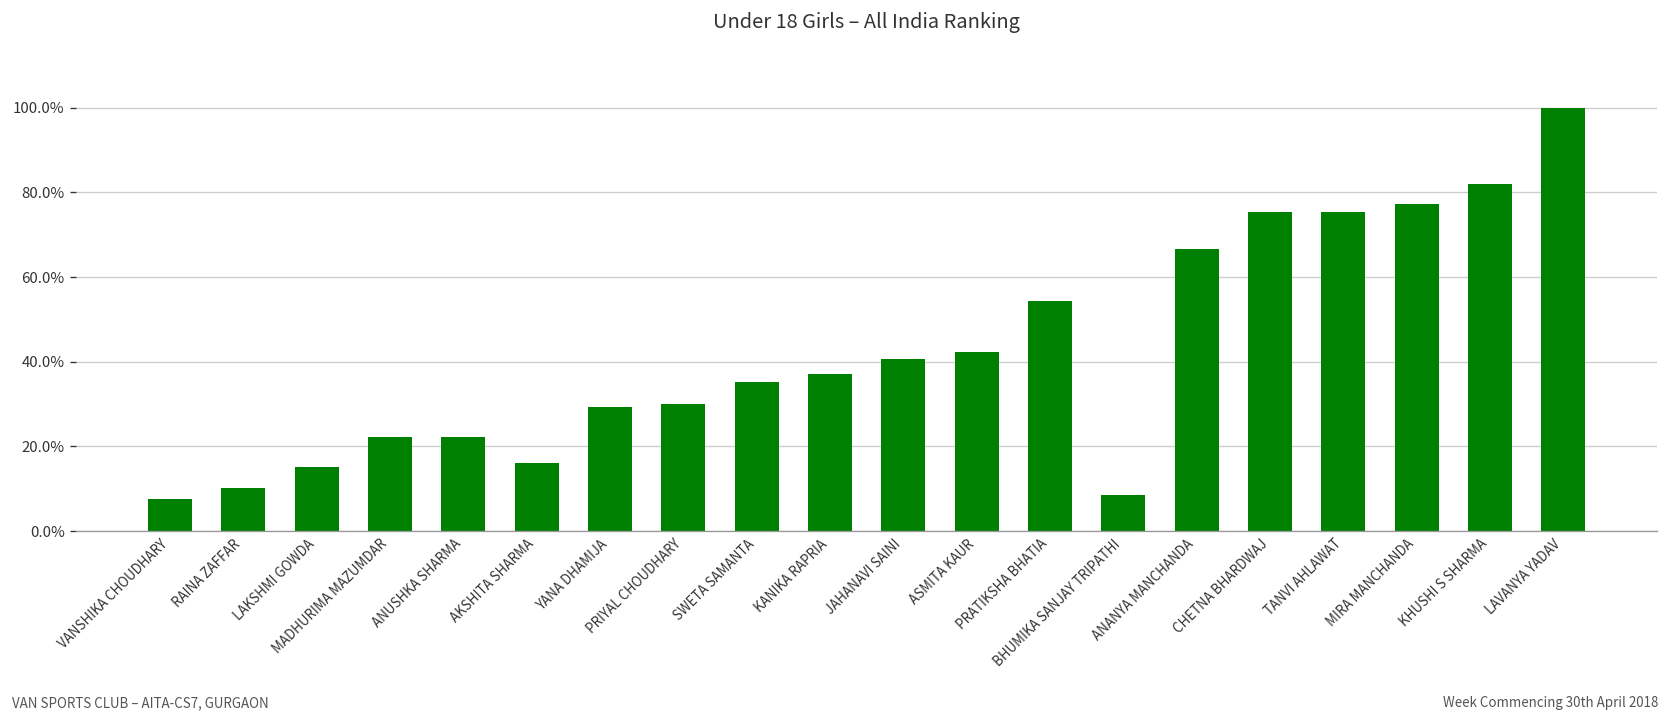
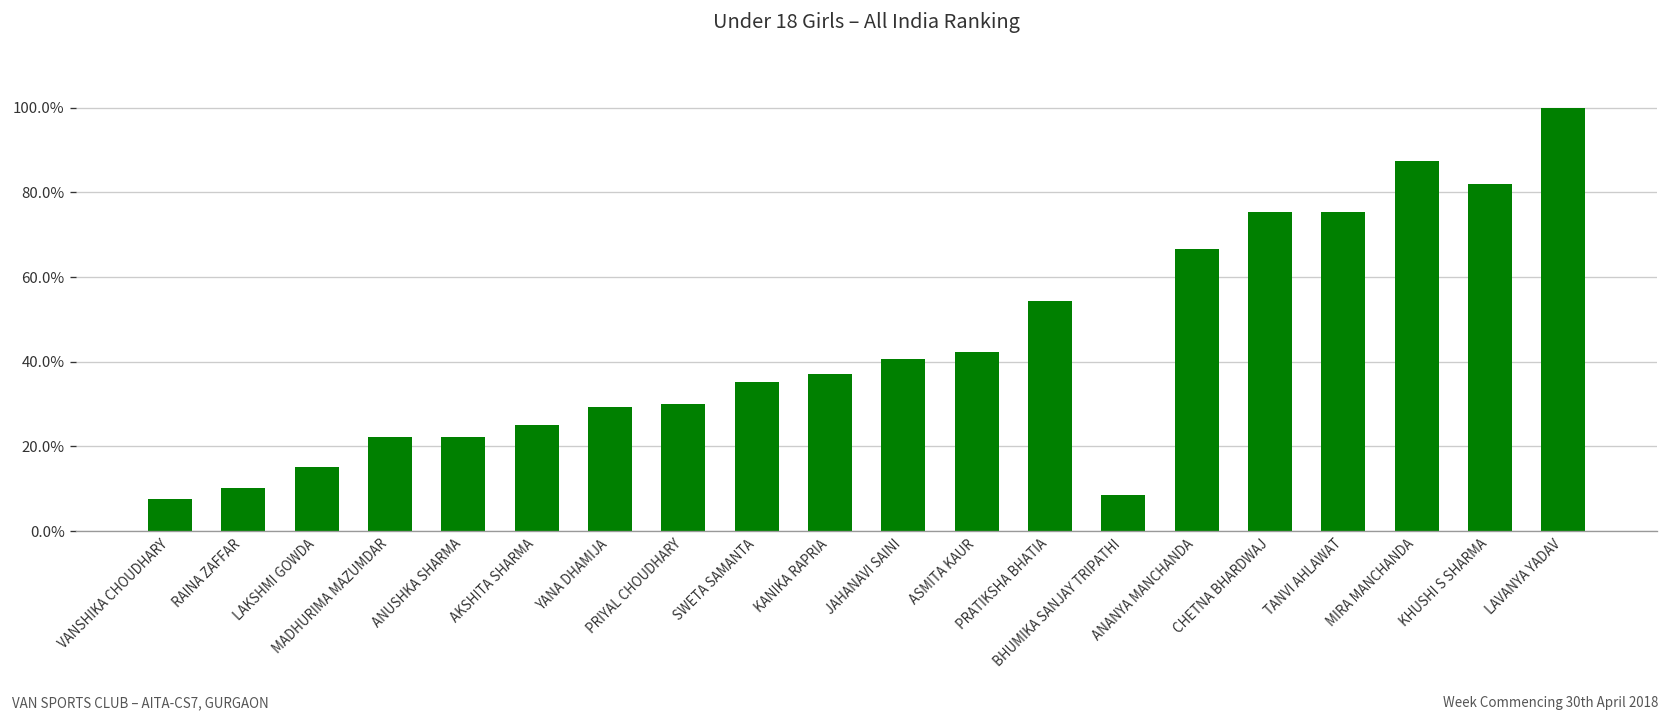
  {
    "VANSHIKA CHOUDHARY": "7%",
    "RAINA ZAFFAR": "10%",
    "LAKSHMI GOWDA": "15%",
    "MADHURIMA MAZUMDAR": "22%",
    "ANUSHKA SHARMA": "22%",
-   "AKSHITA SHARMA": "16%",
+   "AKSHITA SHARMA": "25%",
    "YANA DHAMIJA": "29%",
    "PRIYAL CHOUDHARY": "30%",
    "SWETA SAMANTA": "35%",
    "KANIKA RAPRIA": "37%",
    "JAHANAVI SAINI": "41%",
    "ASMITA KAUR": "42%",
    "PRATIKSHA BHATIA": "54%",
    "BHUMIKA SANJAY TRIPATHI": "8%",
    "ANANYA MANCHANDA": "66%",
    "CHETNA BHARDWAJ": "75%",
    "TANVI AHLAWAT": "75%",
-   "MIRA MANCHANDA": "77%",
+   "MIRA MANCHANDA": "87%",
    "KHUSHI S SHARMA": "82%",
    "LAVANYA YADAV": "100%"
  }
